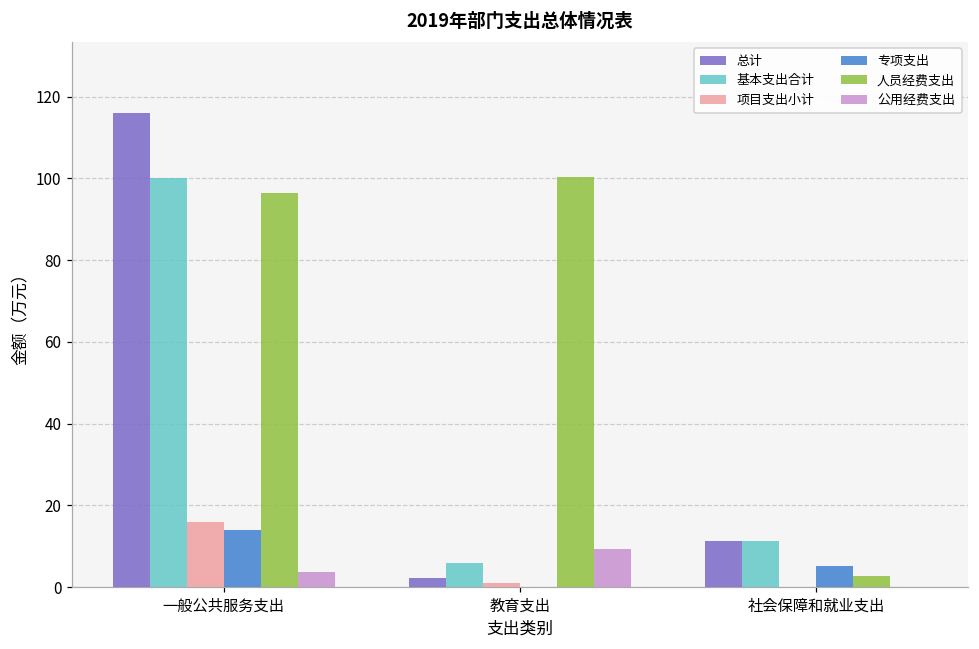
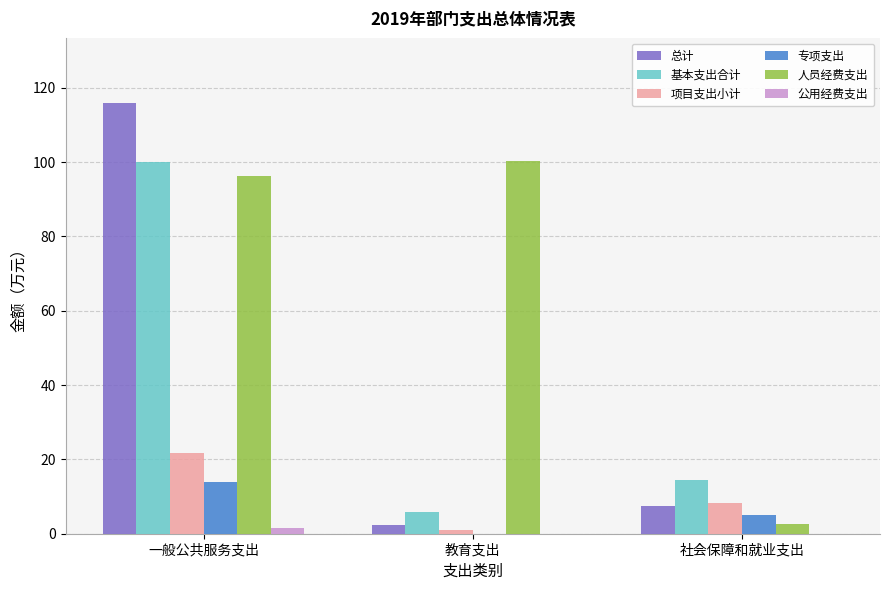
  {
    "总计": {
      "一般公共服务支出": 116,
      "教育支出": 2,
-     "社会保障和就业支出": 11
+     "社会保障和就业支出": 7
    },
    "基本支出合计": {
      "一般公共服务支出": 100,
      "教育支出": 6,
-     "社会保障和就业支出": 11
+     "社会保障和就业支出": 15
    },
    "项目支出小计": {
-     "一般公共服务支出": 16,
+     "一般公共服务支出": 22,
      "教育支出": 1,
-     "社会保障和就业支出": 0
+     "社会保障和就业支出": 8
    },
    "专项支出": {
      "一般公共服务支出": 14,
      "教育支出": 0,
      "社会保障和就业支出": 5
    },
    "人员经费支出": {
      "一般公共服务支出": 96,
      "教育支出": 100,
      "社会保障和就业支出": 3
    },
    "公用经费支出": {
-     "一般公共服务支出": 4,
-     "教育支出": 9,
+     "一般公共服务支出": 1,
+     "教育支出": 0,
      "社会保障和就业支出": 0
    }
  }
